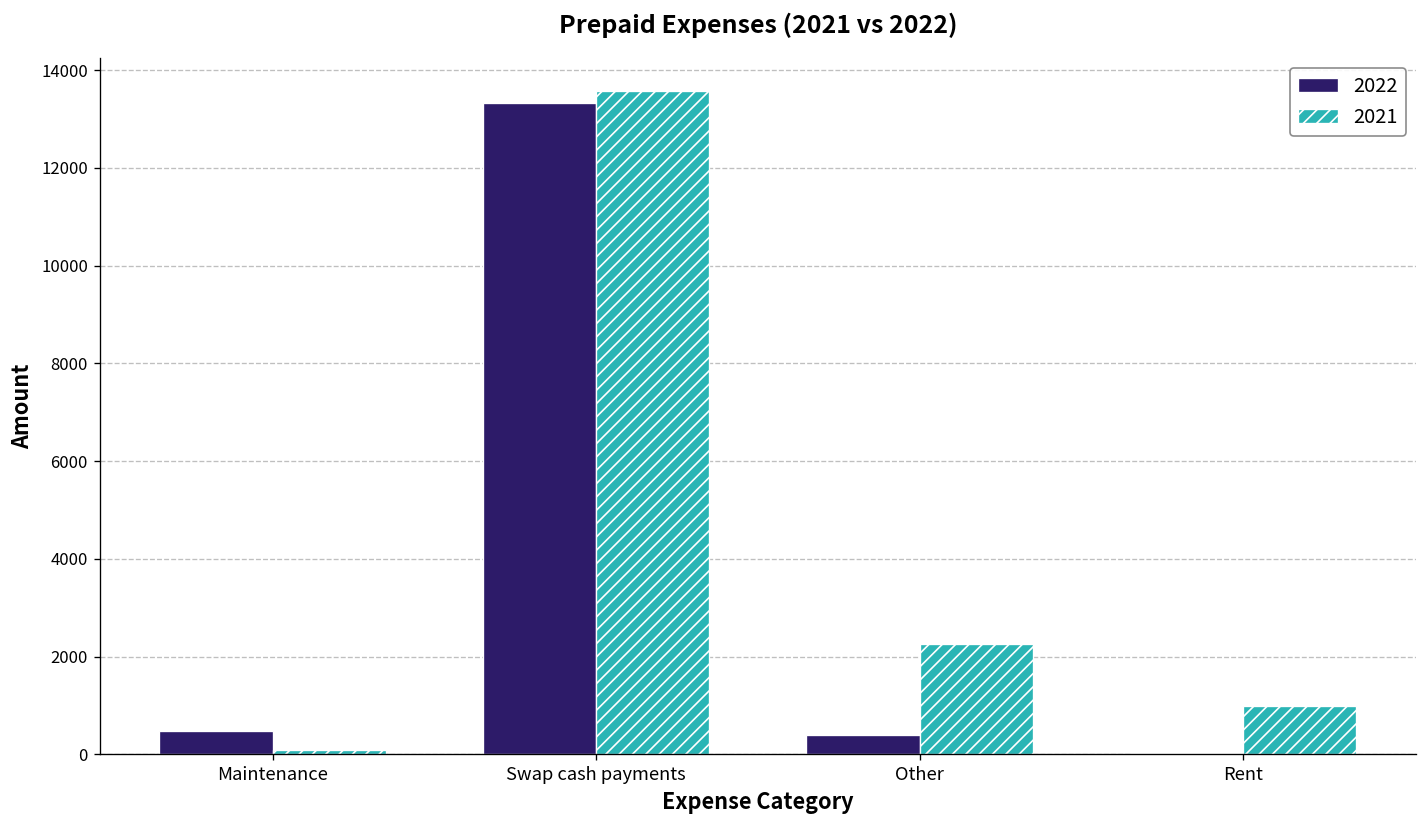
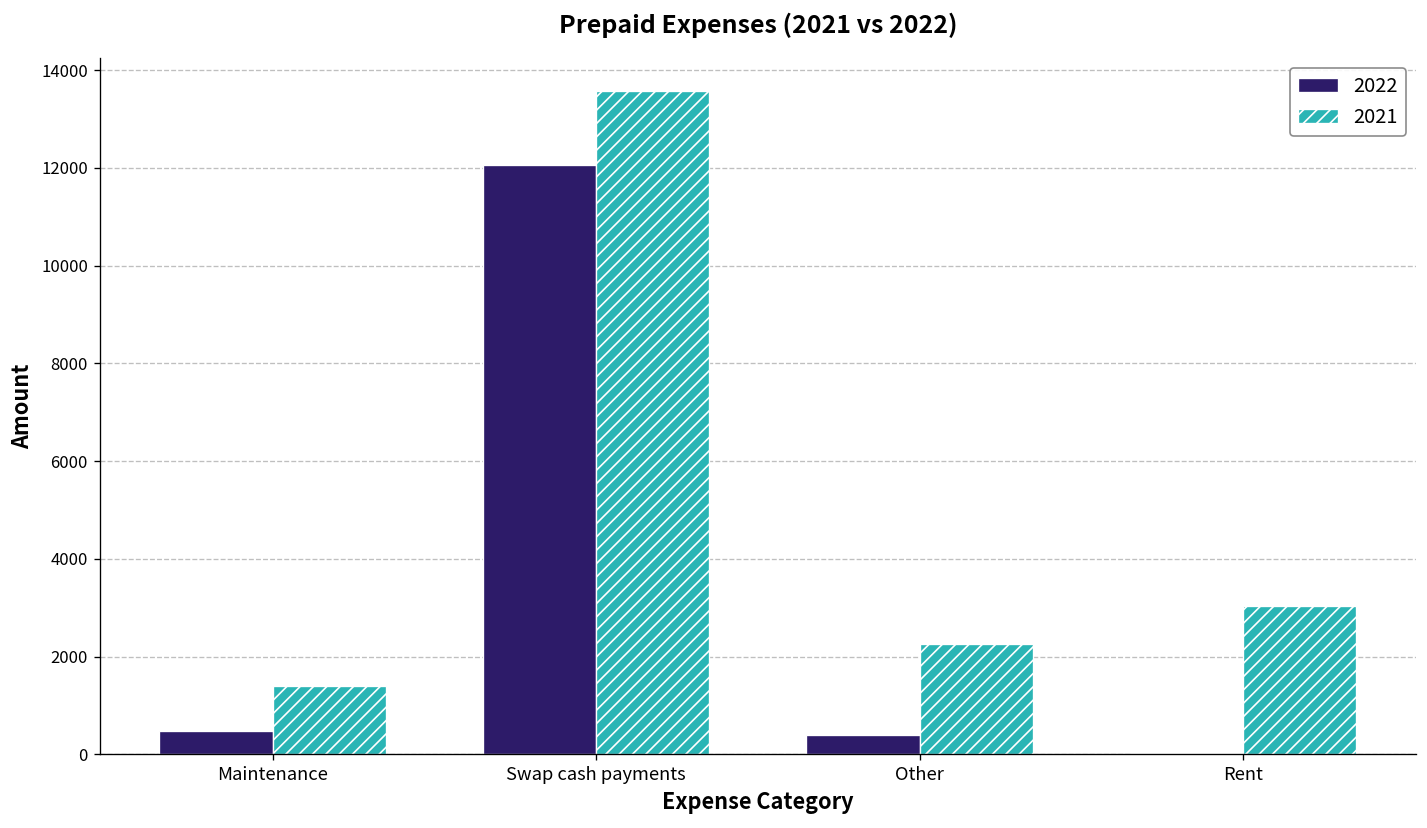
  {
    "2022": {
      "Maintenance": 500,
-     "Swap cash payments": 13300,
+     "Swap cash payments": 12100,
      "Other": 400
    },
    "2021": {
-     "Maintenance": 100,
+     "Maintenance": 1400,
      "Swap cash payments": 13600,
      "Other": 2300,
-     "Rent": 1000
+     "Rent": 3000
    }
  }
